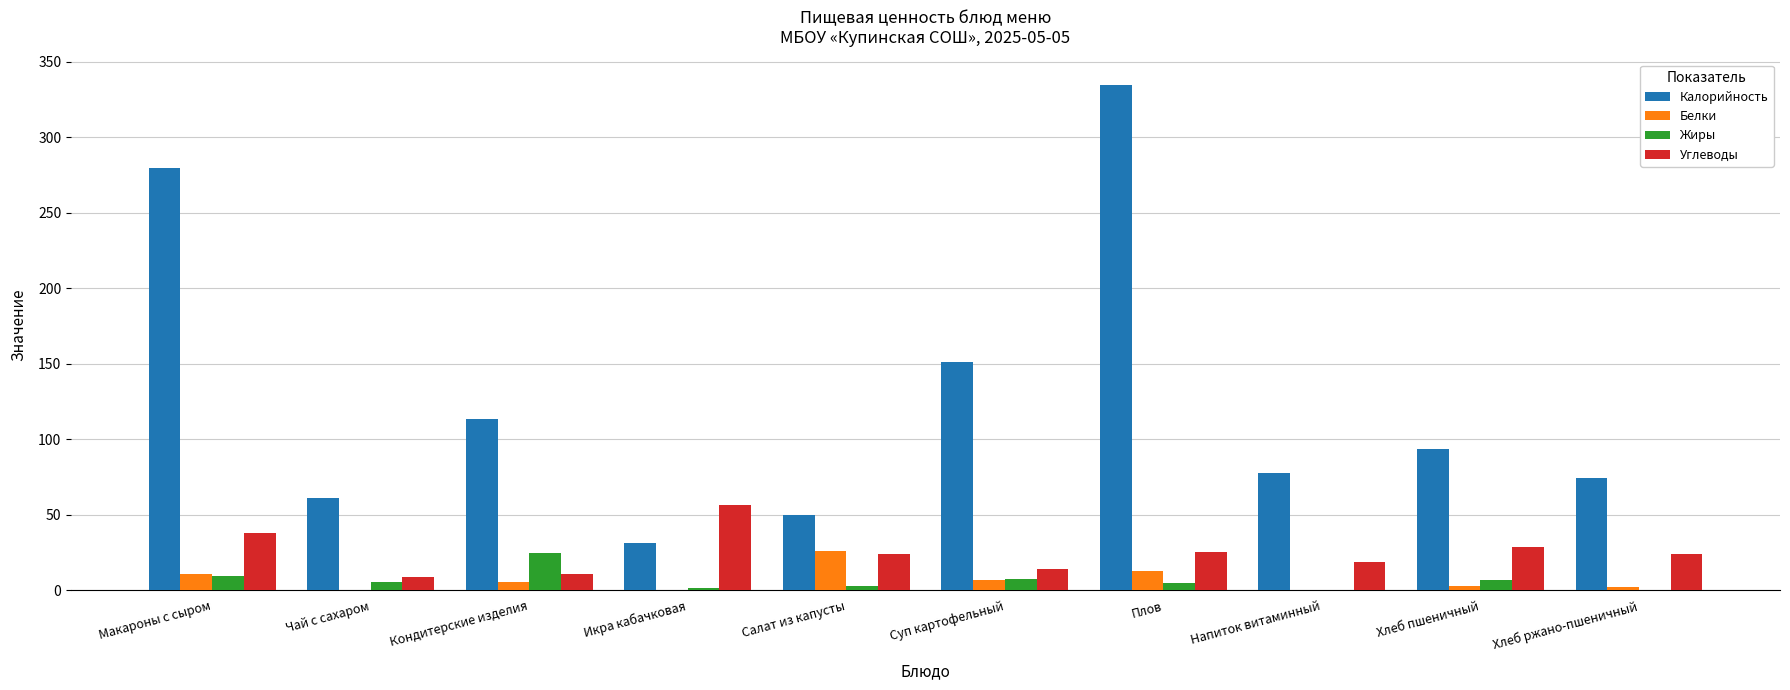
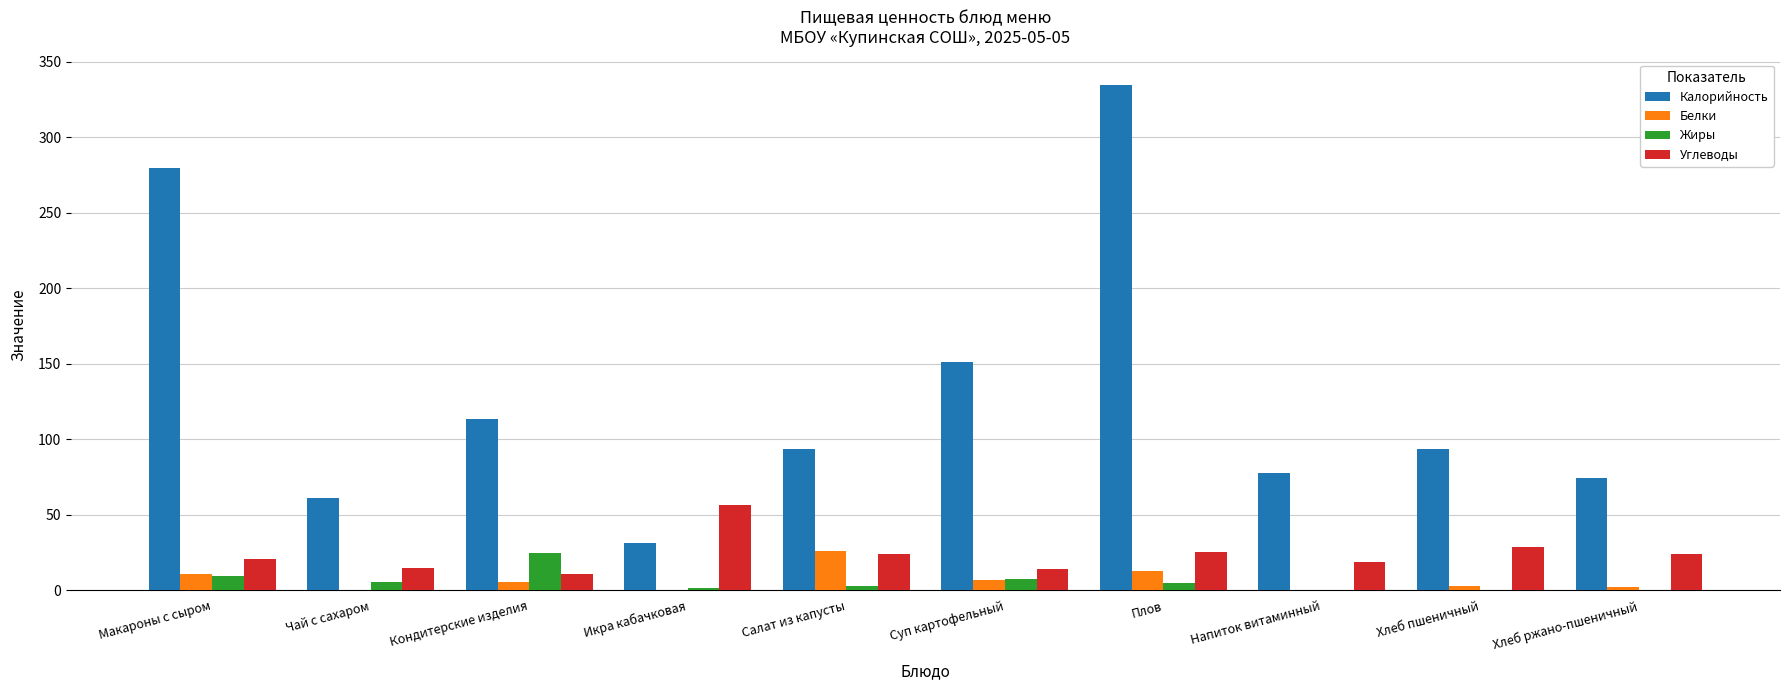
  {
    "Калорийность": {
      "Макароны с сыром": 280,
      "Чай с сахаром": 61,
      "Кондитерские изделия": 114,
      "Икра кабачковая": 31,
-     "Салат из капусты": 50,
+     "Салат из капусты": 94,
      "Суп картофельный": 151,
      "Плов": 335,
      "Напиток витаминный": 78,
      "Хлеб пшеничный": 94,
      "Хлеб ржано-пшеничный": 74
    },
    "Белки": {
      "Макароны с сыром": 11,
      "Кондитерские изделия": 6,
      "Салат из капусты": 26,
      "Суп картофельный": 7,
      "Плов": 13,
      "Хлеб пшеничный": 3,
      "Хлеб ржано-пшеничный": 2
    },
    "Жиры": {
      "Макароны с сыром": 9,
      "Чай с сахаром": 5,
      "Кондитерские изделия": 25,
      "Икра кабачковая": 2,
      "Салат из капусты": 3,
      "Суп картофельный": 8,
      "Плов": 5,
-     "Хлеб пшеничный": 7
+     "Хлеб пшеничный": 0
    },
    "Углеводы": {
-     "Макароны с сыром": 38,
-     "Чай с сахаром": 9,
+     "Макароны с сыром": 21,
+     "Чай с сахаром": 15,
      "Кондитерские изделия": 11,
      "Икра кабачковая": 57,
      "Салат из капусты": 24,
      "Суп картофельный": 14,
      "Плов": 26,
      "Напиток витаминный": 19,
      "Хлеб пшеничный": 29,
      "Хлеб ржано-пшеничный": 24
    }
  }
